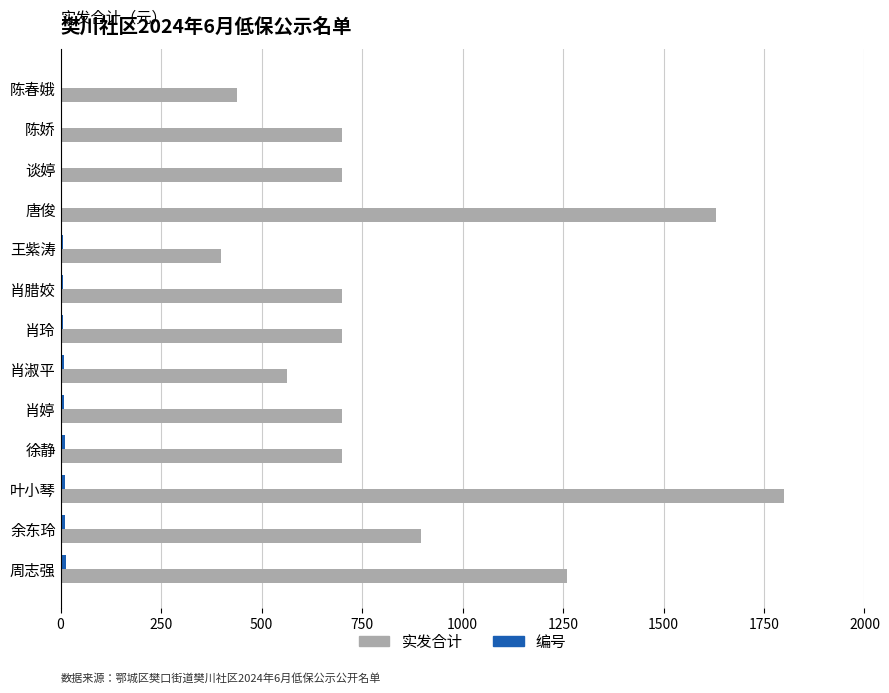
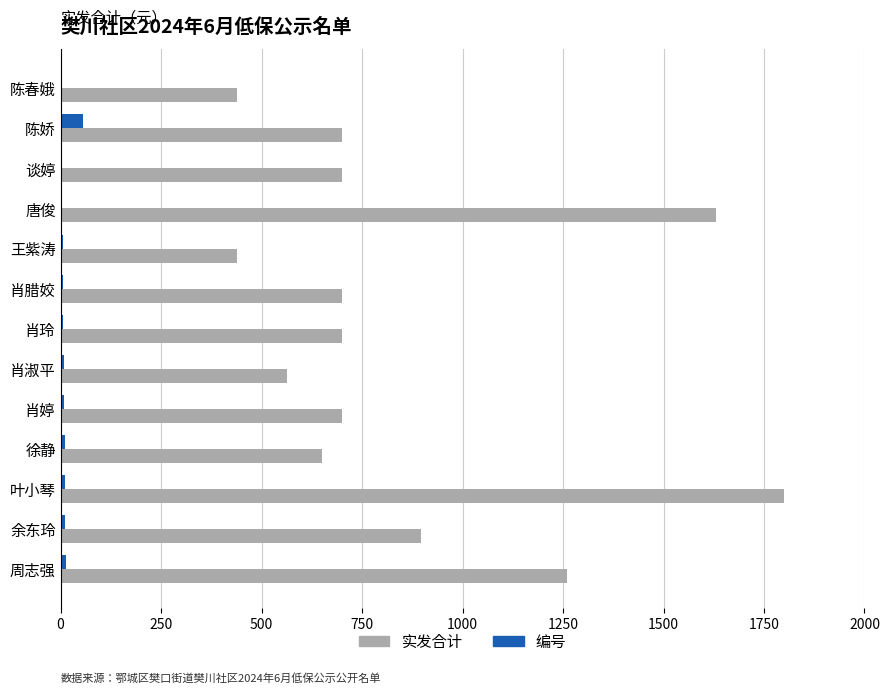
  {
    "实发合计": {
      "陈春娥": 440,
      "陈娇": 700,
      "谈婷": 700,
      "唐俊": 1630,
-     "王紫涛": 400,
+     "王紫涛": 440,
      "肖腊姣": 700,
      "肖玲": 700,
      "肖淑平": 560,
      "肖婷": 700,
-     "徐静": 700,
+     "徐静": 650,
      "叶小琴": 1800,
      "余东玲": 900,
      "周志强": 1260
    },
    "编号": {
-     "陈娇": 0,
+     "陈娇": 60,
      "肖玲": 10,
      "肖淑平": 10,
      "肖婷": 10,
      "徐静": 10,
      "叶小琴": 10,
      "余东玲": 10,
      "周志强": 10
    }
  }
